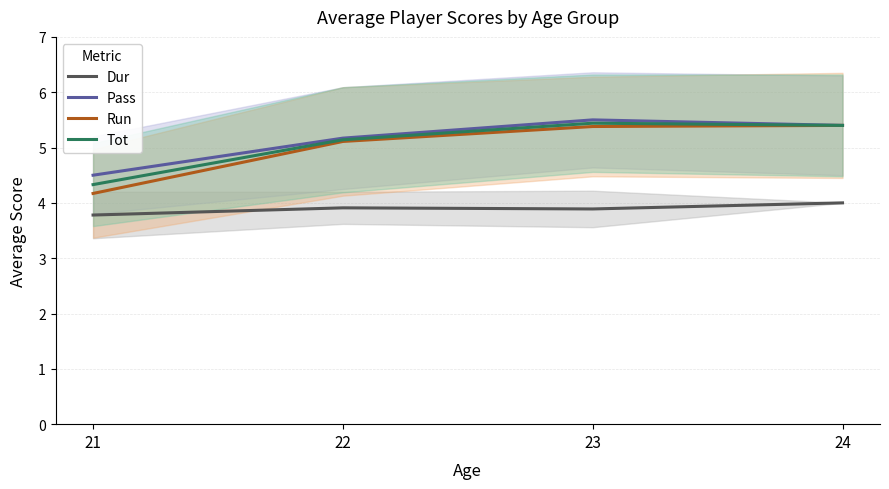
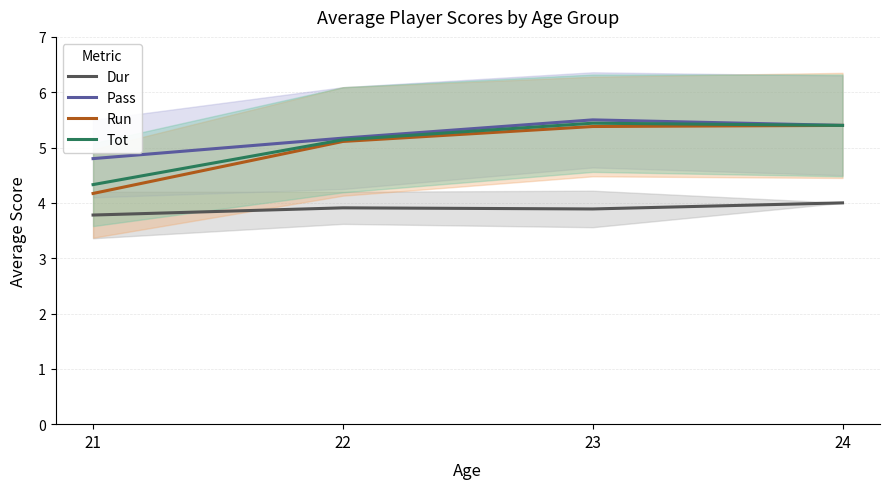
  {
    "Pass": {
-     "21": 4.5,
+     "21": 4.8,
      "23": 5.5
    },
    "Run": {
      "23": 5.4
    }
  }
